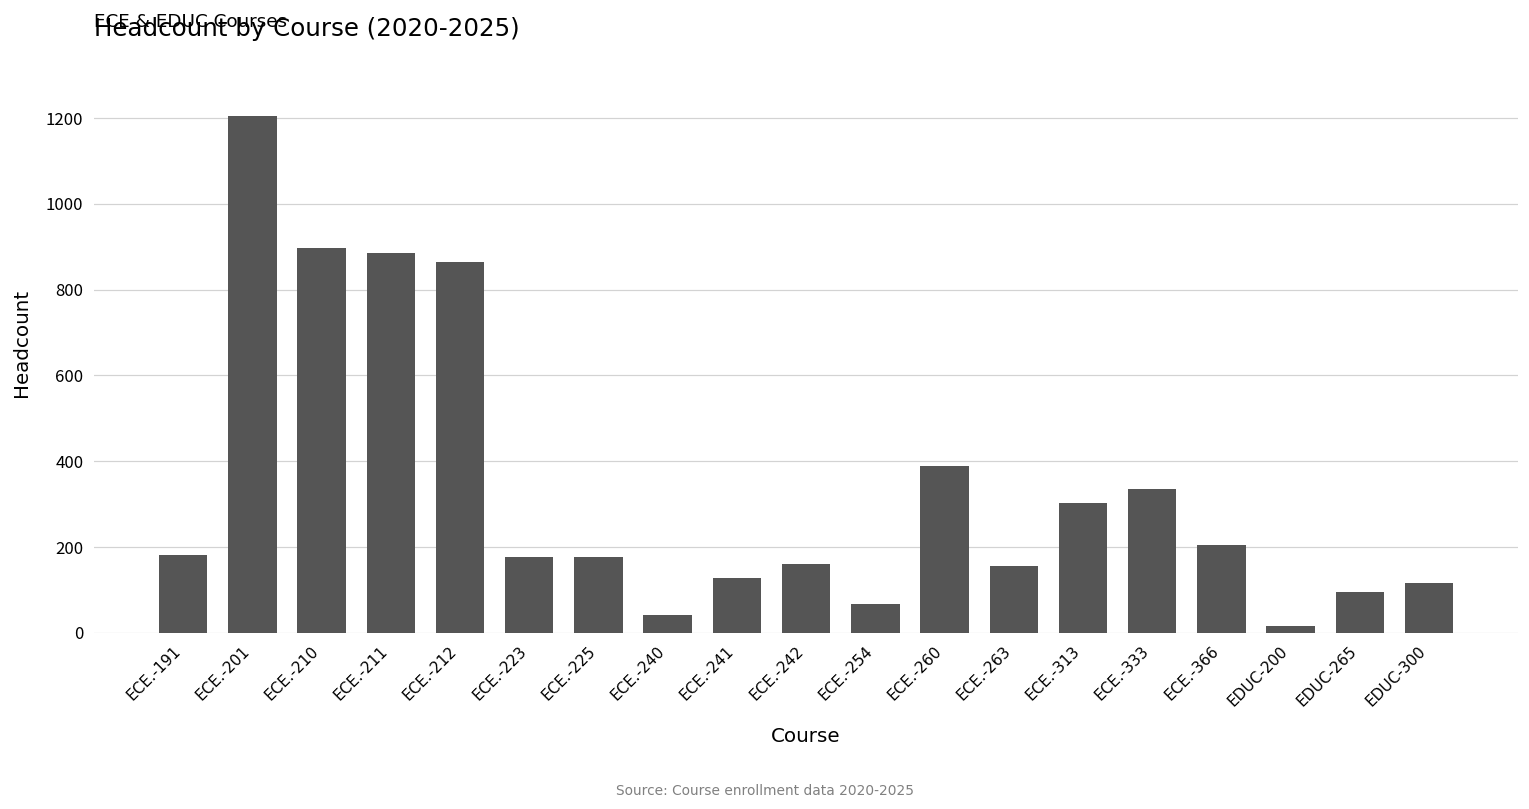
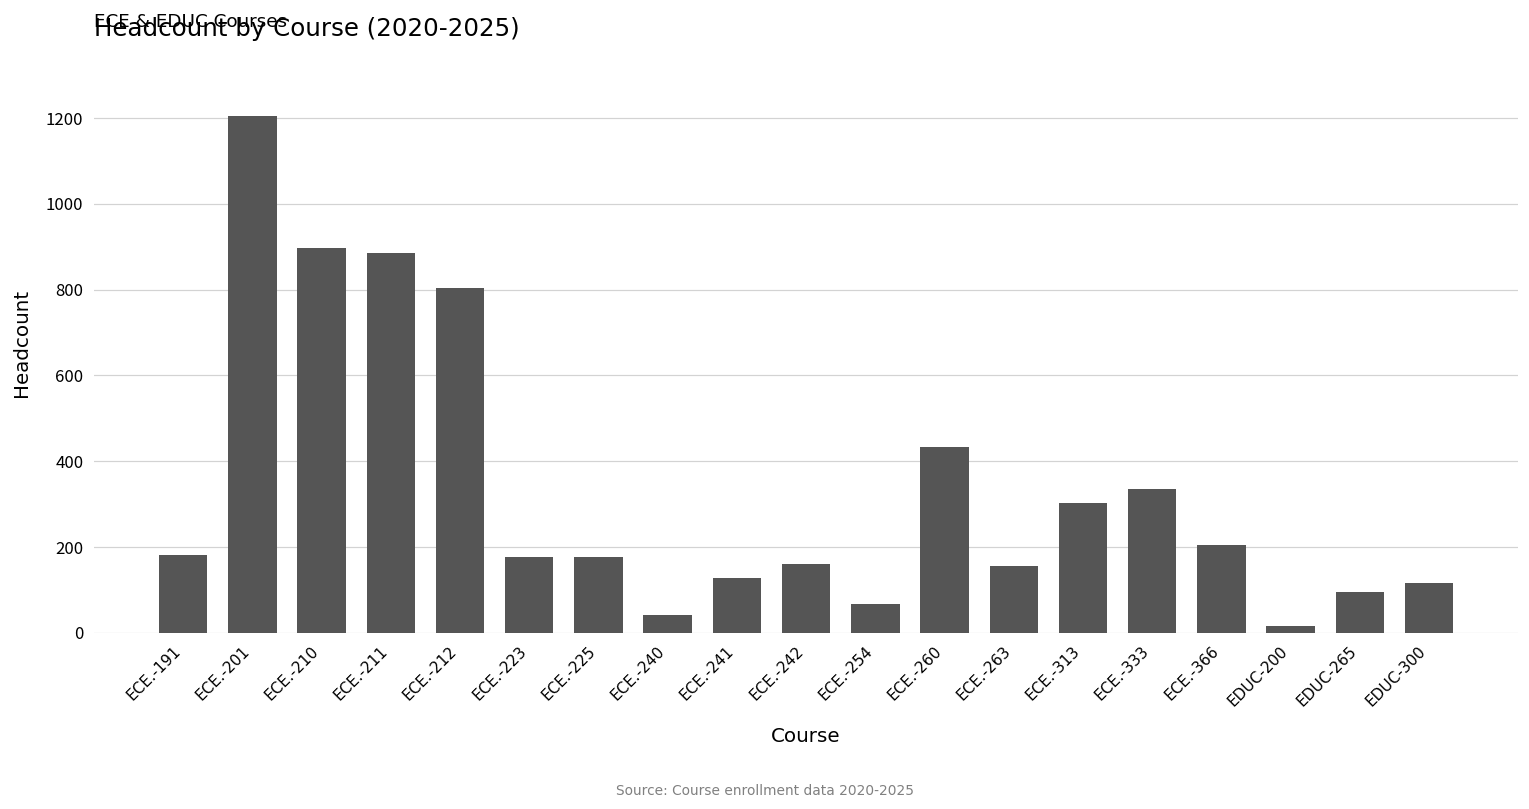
  {
    "ECE.-191": 180,
    "ECE.-201": 1210,
    "ECE.-210": 900,
    "ECE.-211": 890,
-   "ECE.-212": 860,
+   "ECE.-212": 800,
    "ECE.-223": 180,
    "ECE.-225": 180,
    "ECE.-240": 40,
    "ECE.-241": 130,
    "ECE.-242": 160,
    "ECE.-254": 70,
-   "ECE.-260": 390,
+   "ECE.-260": 430,
    "ECE.-263": 160,
    "ECE.-313": 300,
    "ECE.-333": 340,
    "ECE.-366": 200,
    "EDUC-200": 20,
    "EDUC-265": 100,
    "EDUC-300": 120
  }
